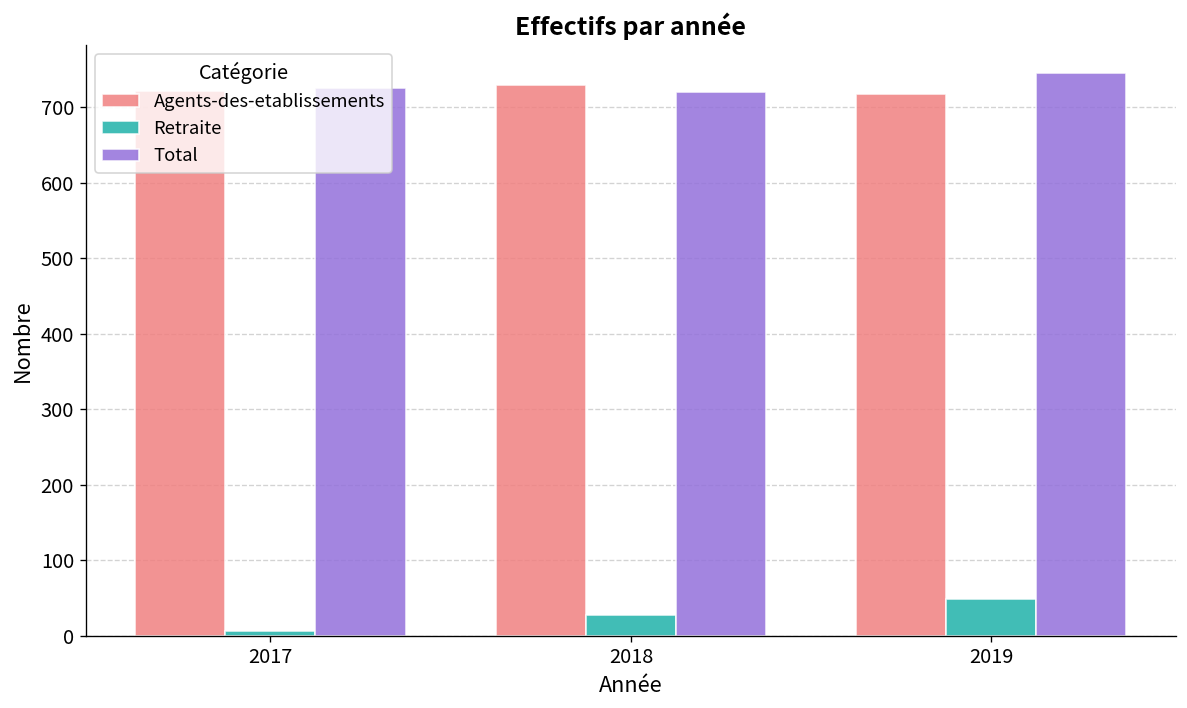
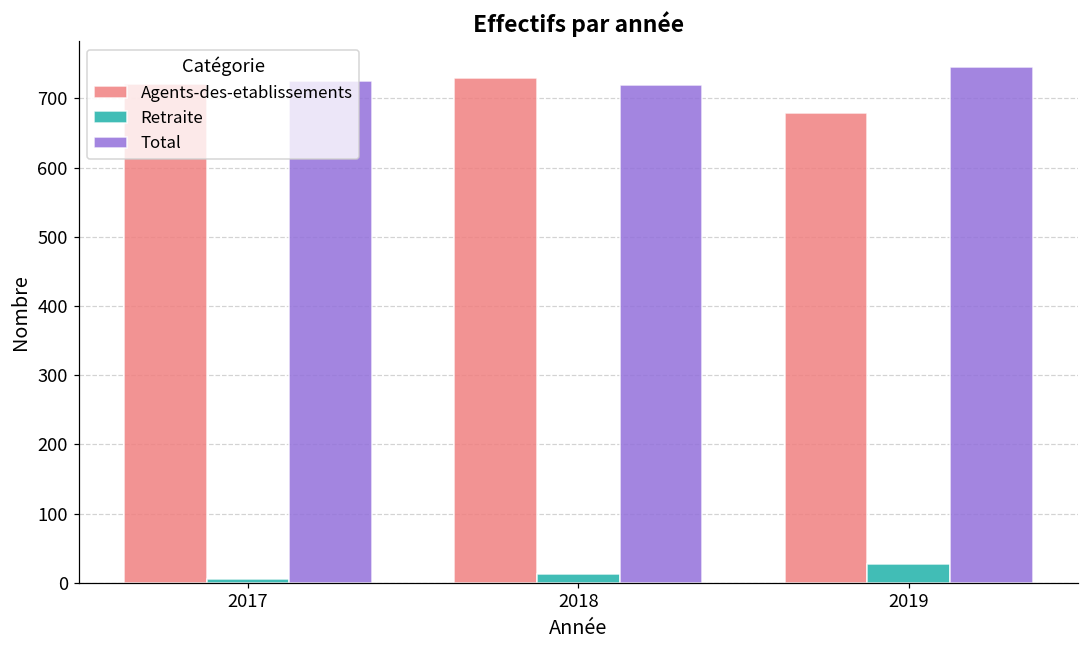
  {
    "Agents-des-etablissements": {
      "2018": 730,
-     "2019": 720
+     "2019": 680
    },
    "Retraite": {
      "2017": 10,
-     "2018": 30,
-     "2019": 50
+     "2018": 10,
+     "2019": 30
    },
    "Total": {
      "2018": 720,
      "2019": 750
    }
  }
